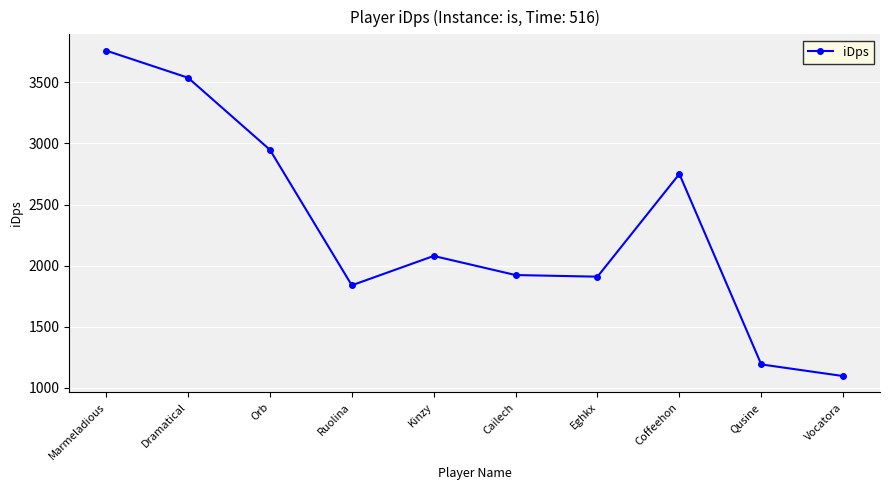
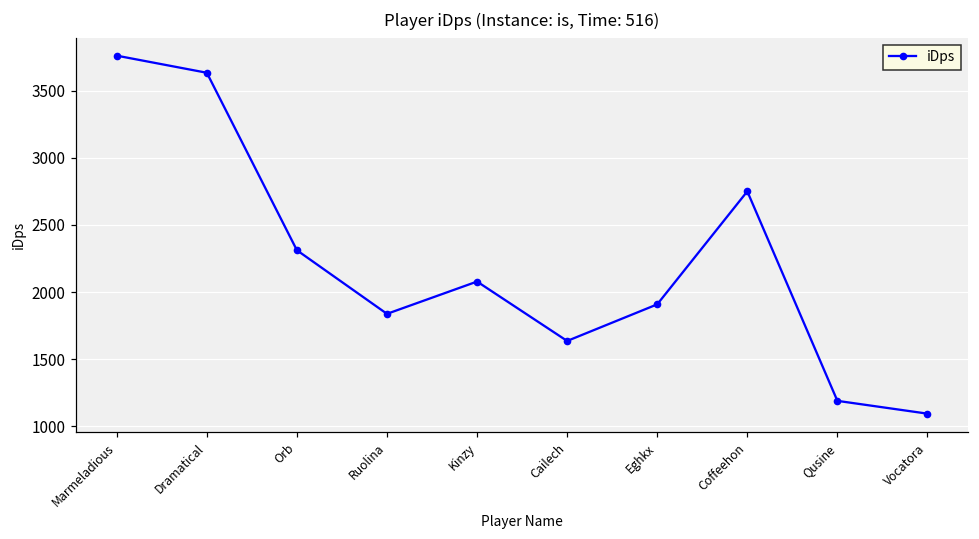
  {
    "Marmeladious": 3760,
-   "Dramatical": 3540,
-   "Orb": 2950,
+   "Dramatical": 3630,
+   "Orb": 2310,
    "Ruolina": 1840,
    "Kinzy": 2080,
-   "Cailech": 1920,
+   "Cailech": 1640,
    "Eghkx": 1910,
    "Coffeehon": 2750,
    "Qusine": 1190,
    "Vocatora": 1100
  }
